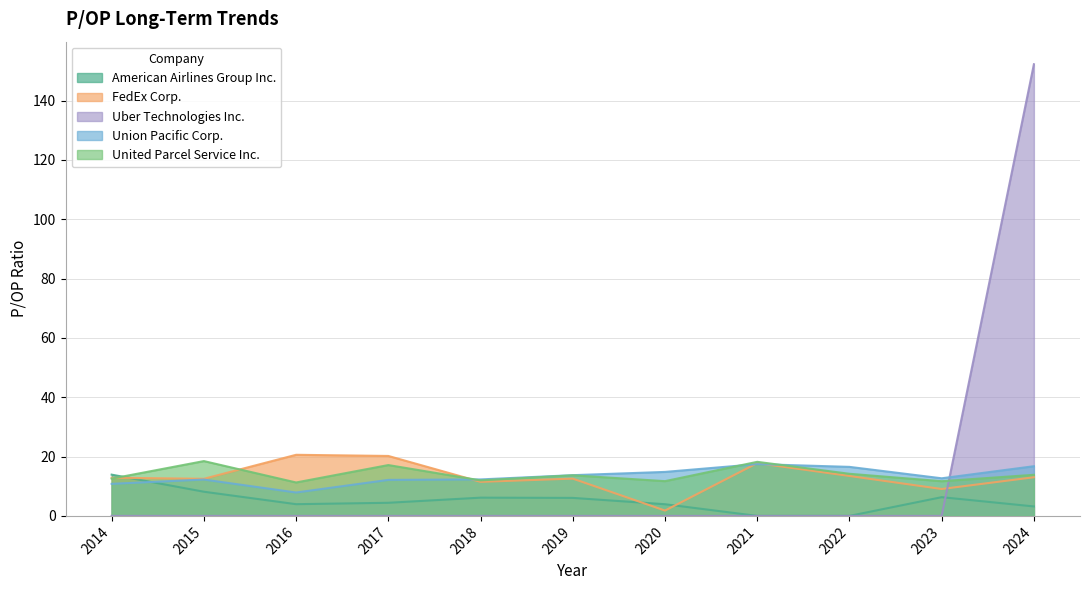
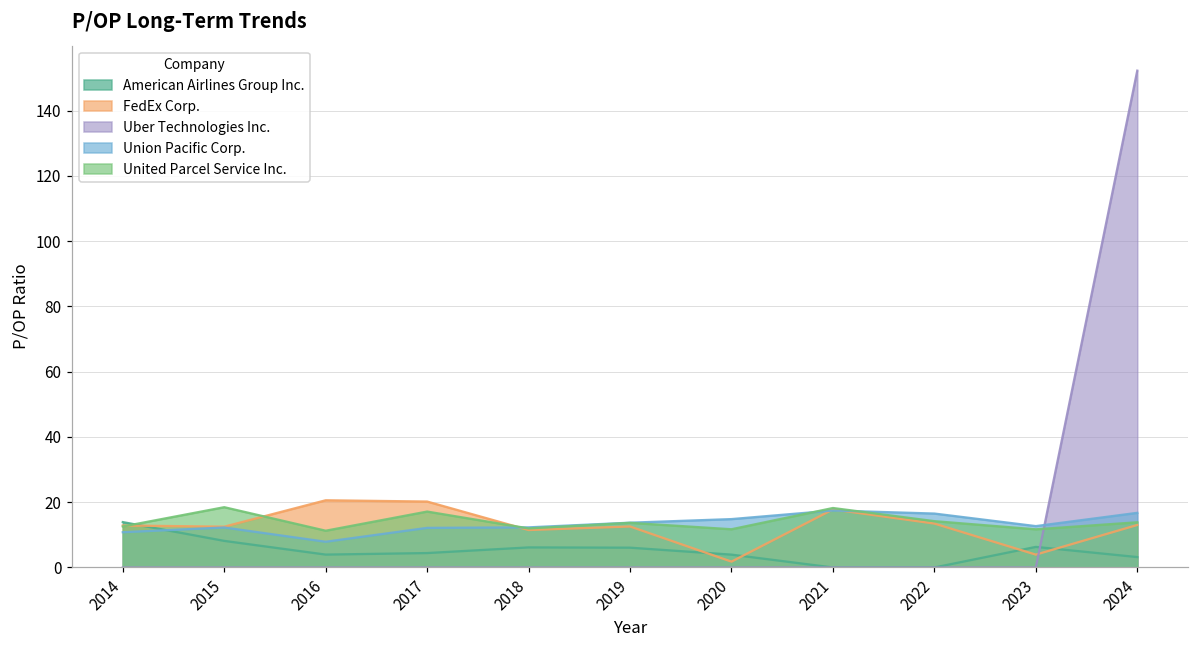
  {
    "FedEx Corp.": {
      "2016": 21,
      "2017": 20,
      "2019": 13,
      "2020": 2,
-     "2023": 9
+     "2023": 4
    }
  }
